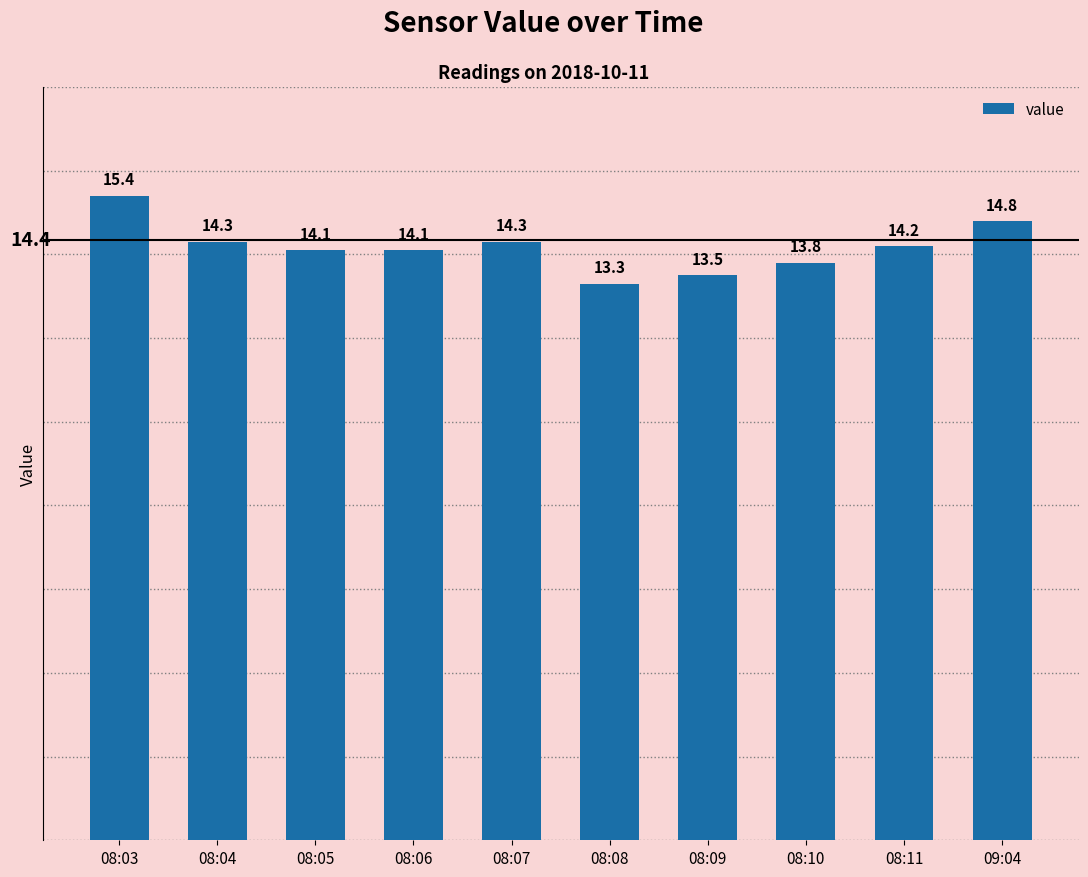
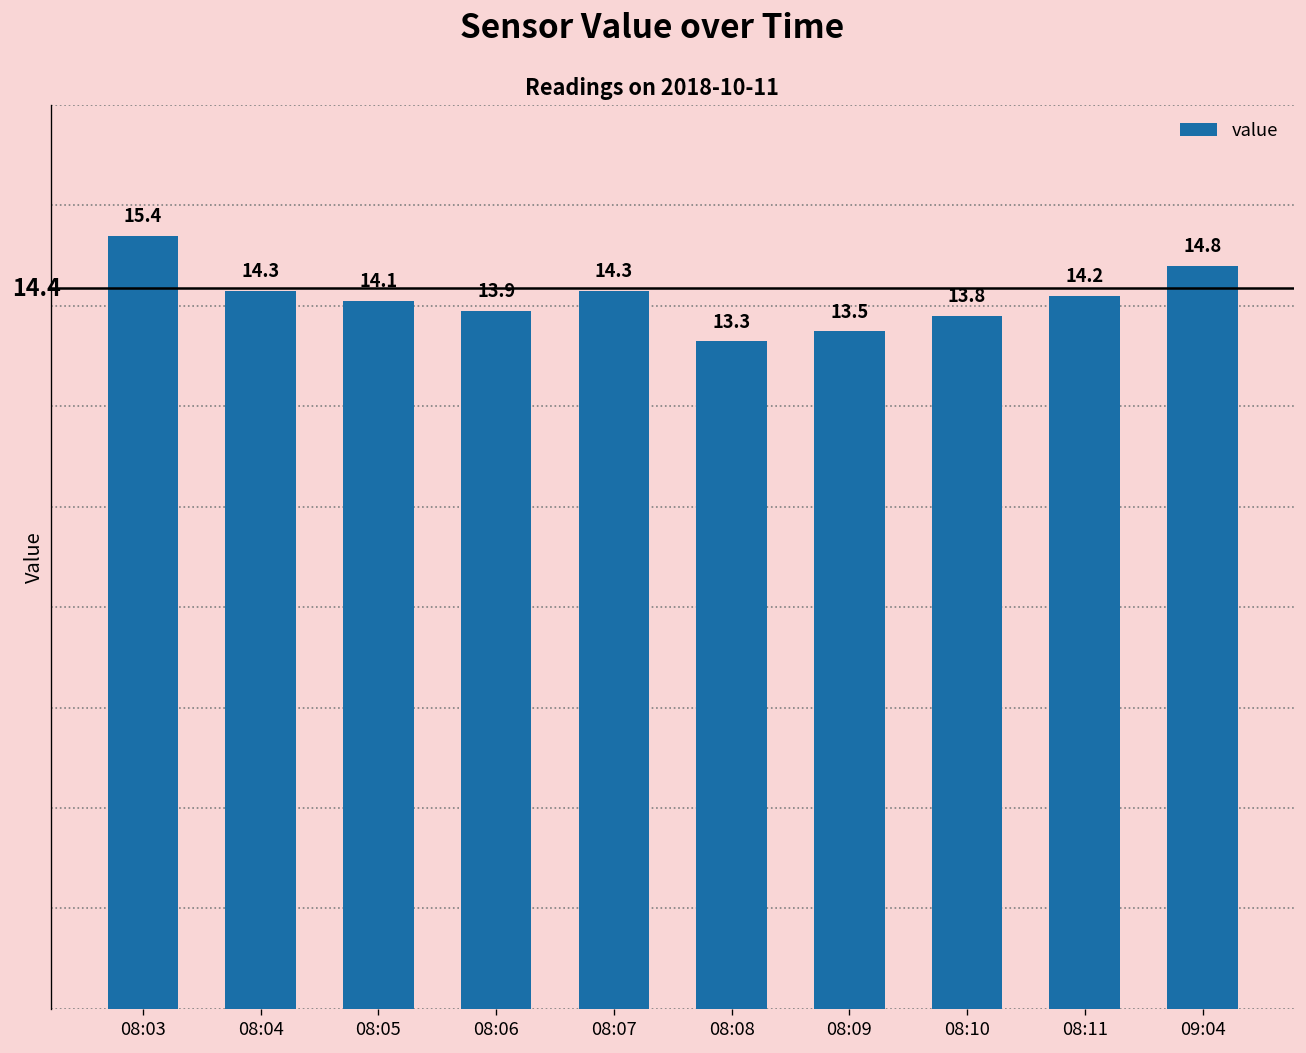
  {
    "08:03": 15.4,
    "08:04": 14.3,
    "08:05": 14.1,
-   "08:06": 14.1,
+   "08:06": 13.9,
    "08:07": 14.3,
    "08:08": 13.3,
    "08:09": 13.5,
    "08:10": 13.8,
    "08:11": 14.2,
    "09:04": 14.8
  }
